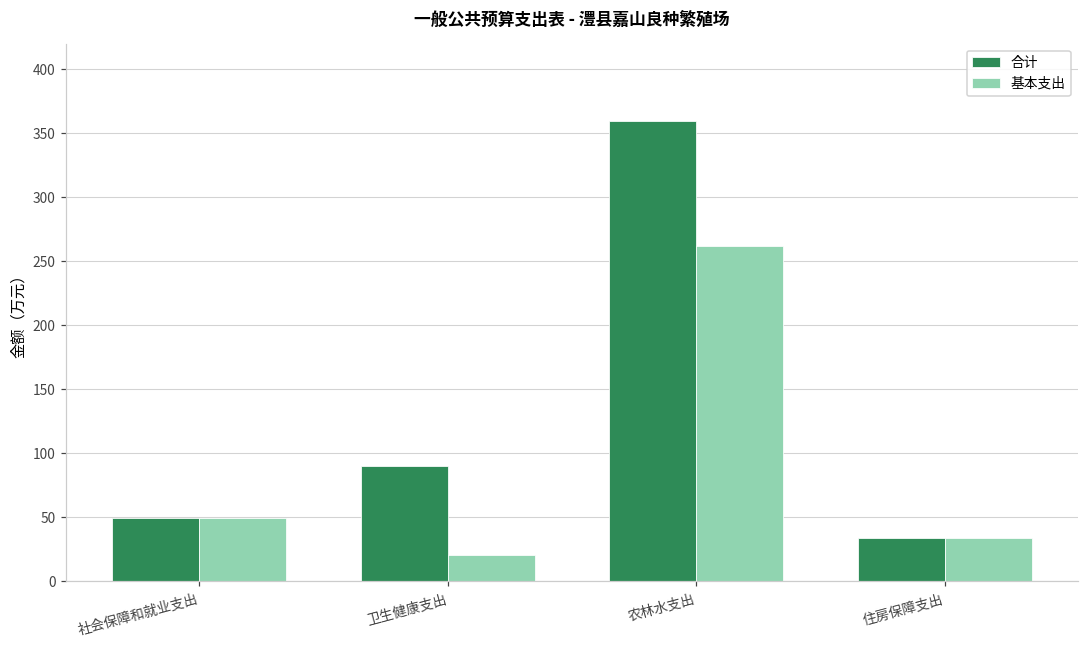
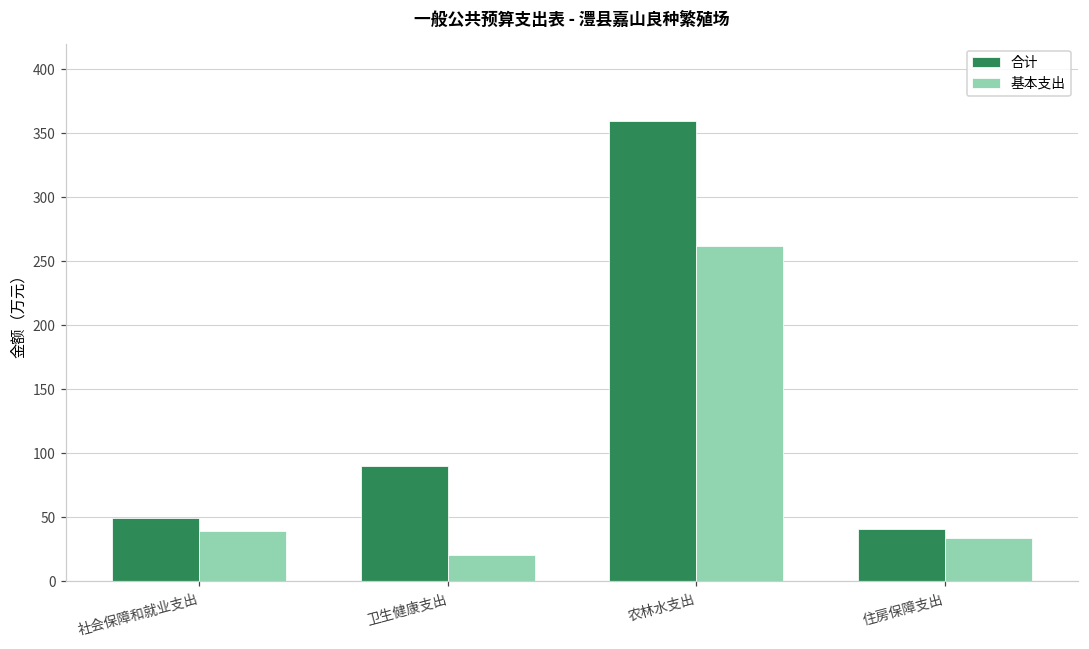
  {
    "合计": {
      "社会保障和就业支出": 50,
      "卫生健康支出": 90,
      "农林水支出": 359,
-     "住房保障支出": 34
+     "住房保障支出": 41
    },
    "基本支出": {
-     "社会保障和就业支出": 50,
+     "社会保障和就业支出": 40,
      "卫生健康支出": 21,
      "农林水支出": 262,
      "住房保障支出": 34
    }
  }
